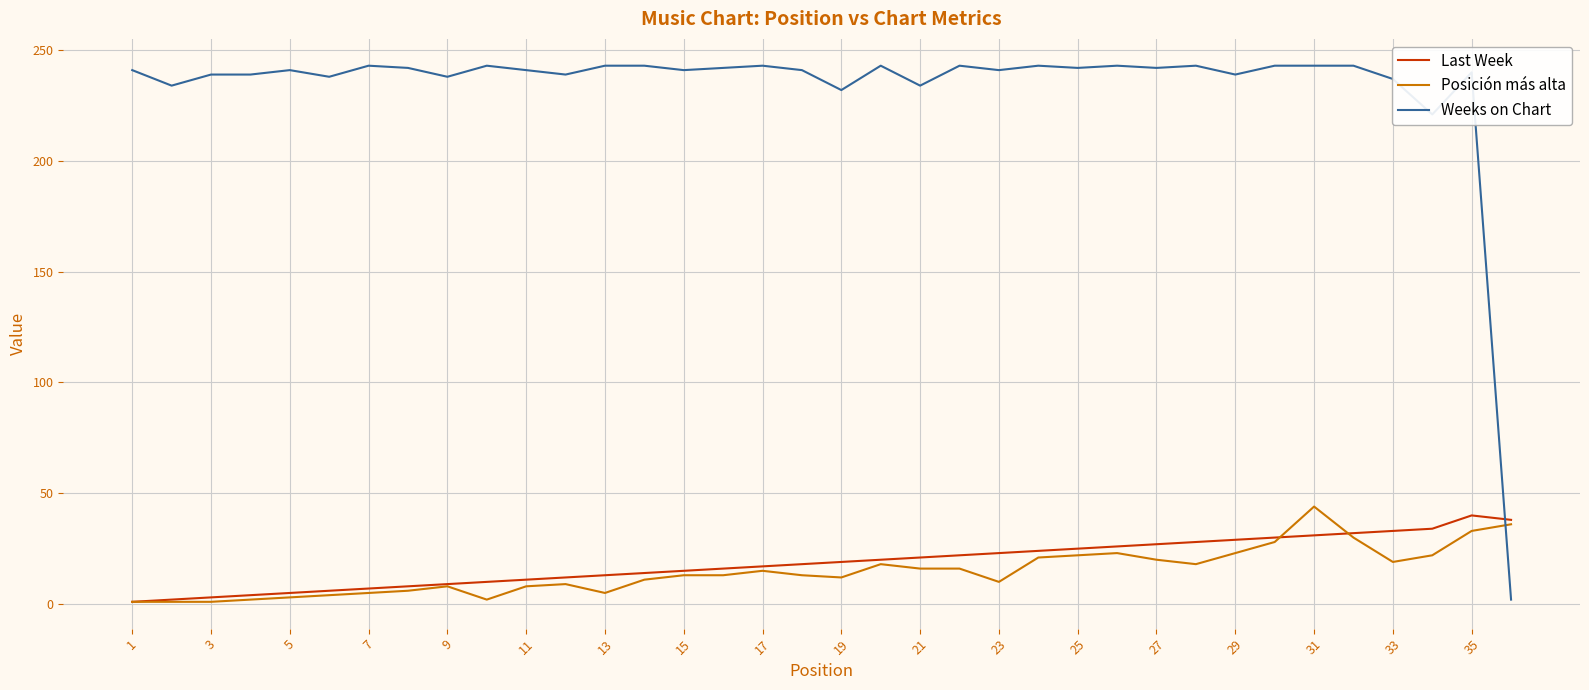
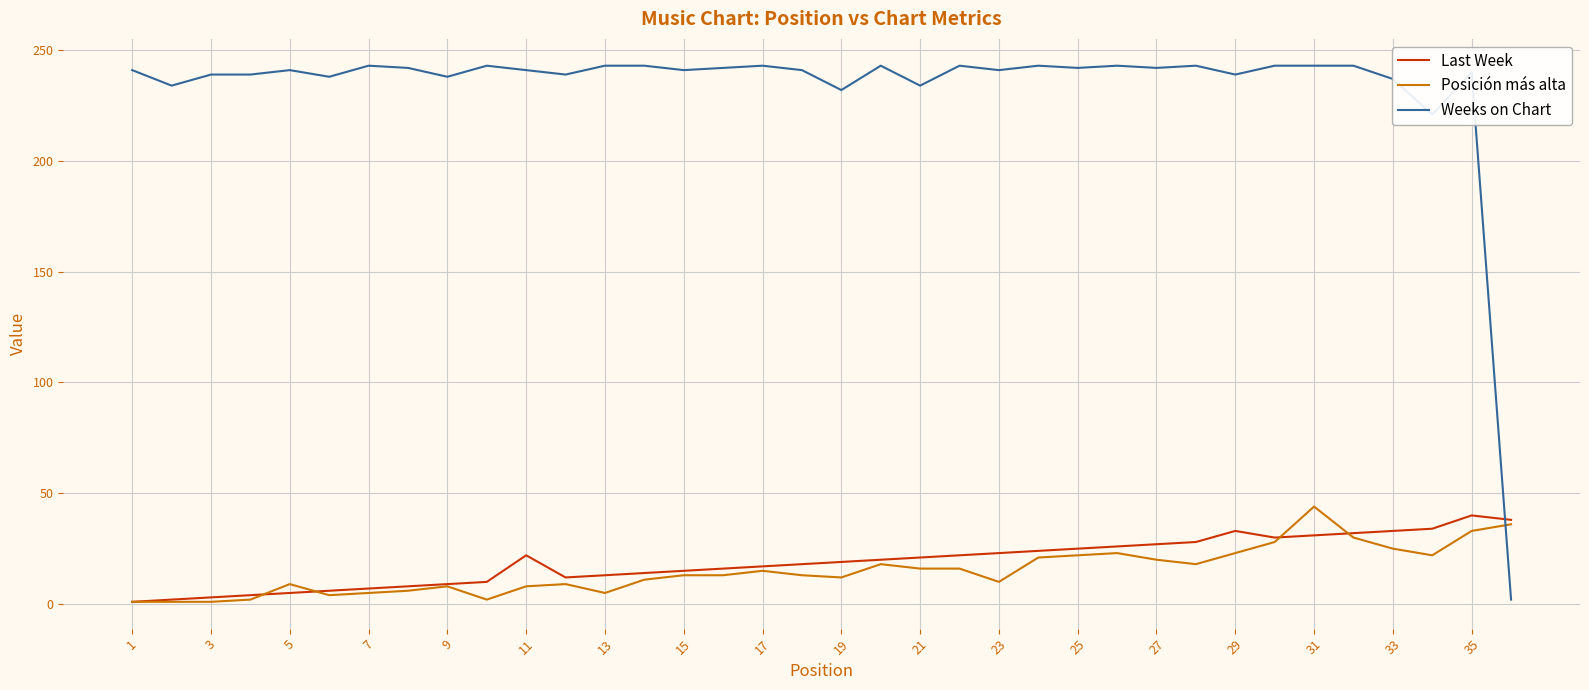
  {
    "Last Week": {
      "3": 3,
      "5": 5,
      "7": 7,
-     "11": 11,
+     "11": 22,
      "13": 13,
      "15": 15,
      "17": 17,
      "19": 19,
      "21": 21,
      "23": 23,
      "25": 25,
      "27": 27,
-     "29": 29,
+     "29": 33,
      "31": 31,
      "33": 33,
      "35": 40
    },
    "Posición más alta": {
      "3": 1,
-     "5": 3,
+     "5": 9,
      "7": 5,
      "11": 8,
      "13": 5,
      "15": 13,
      "17": 15,
      "19": 12,
      "21": 16,
      "23": 10,
      "25": 22,
      "27": 20,
      "29": 23,
      "31": 44,
-     "33": 19,
+     "33": 25,
      "35": 33
    },
    "Weeks on Chart": {
      "1": 241,
      "3": 239,
      "5": 241,
      "7": 243,
      "9": 238,
      "11": 241,
      "13": 243,
      "15": 241,
      "17": 243,
      "19": 232,
      "21": 234,
      "23": 241,
      "25": 242,
      "27": 242,
      "29": 239,
      "31": 243
    }
  }
